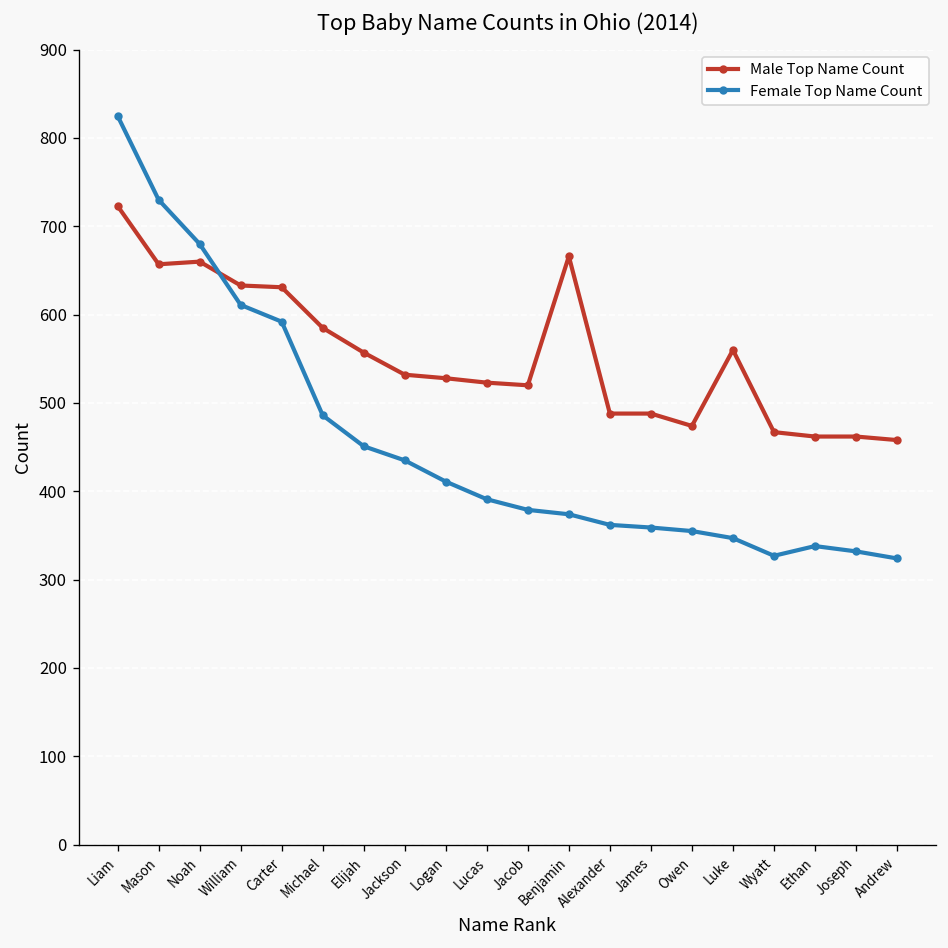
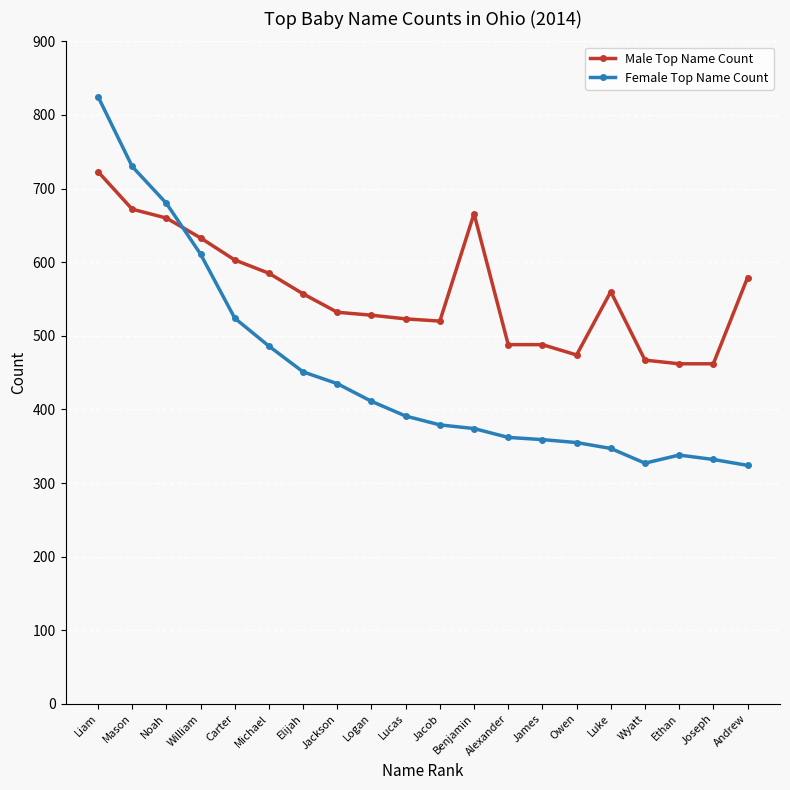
  {
    "Male Top Name Count": {
      "Liam": 720,
-     "Mason": 660,
+     "Mason": 670,
      "Noah": 660,
      "William": 630,
-     "Carter": 630,
+     "Carter": 600,
      "Michael": 590,
      "Elijah": 560,
      "Jackson": 530,
      "Logan": 530,
      "Lucas": 520,
      "Jacob": 520,
      "Benjamin": 670,
      "Alexander": 490,
      "James": 490,
      "Owen": 470,
      "Luke": 560,
      "Wyatt": 470,
      "Ethan": 460,
      "Joseph": 460,
-     "Andrew": 460
+     "Andrew": 580
    },
    "Female Top Name Count": {
      "Liam": 830,
      "Mason": 730,
      "Noah": 680,
      "William": 610,
-     "Carter": 590,
+     "Carter": 520,
      "Michael": 490,
      "Elijah": 450,
      "Jackson": 440,
      "Logan": 410,
      "Lucas": 390,
      "Jacob": 380,
      "Benjamin": 370,
      "Alexander": 360,
      "James": 360,
      "Owen": 360,
      "Luke": 350,
      "Wyatt": 330,
      "Ethan": 340,
      "Joseph": 330,
      "Andrew": 320
    }
  }
